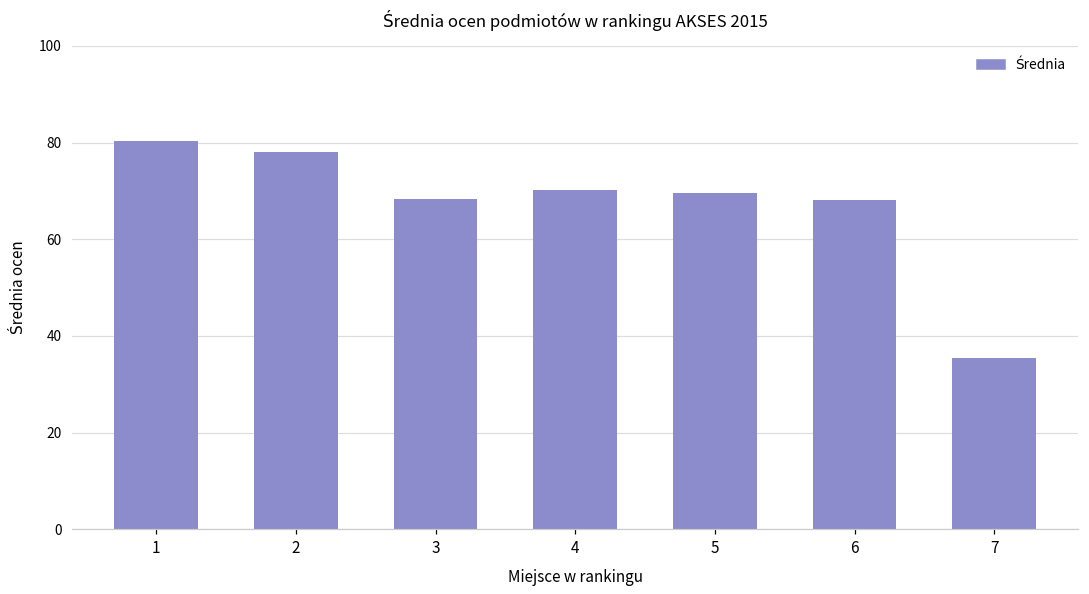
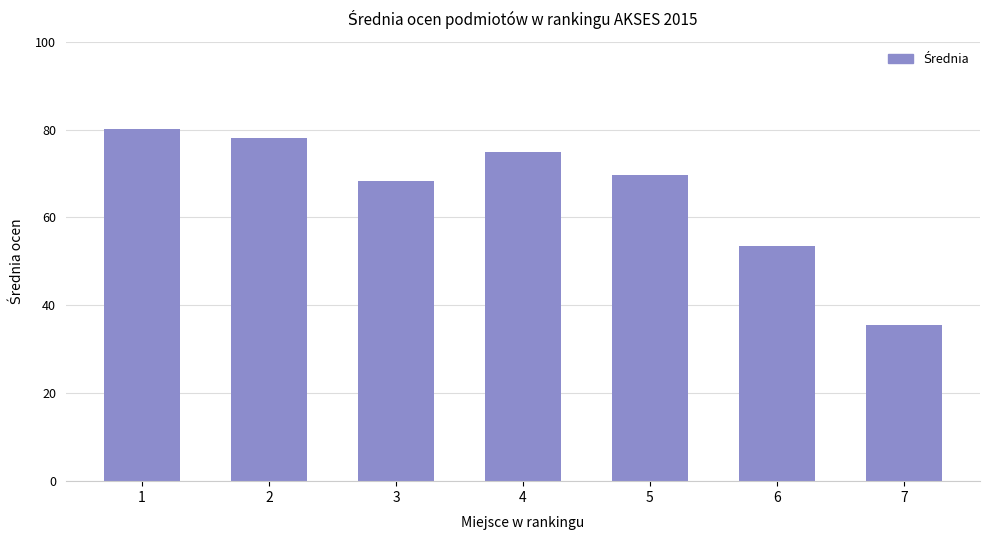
  {
    "1": 80,
    "2": 78,
    "3": 68,
-   "4": 70,
+   "4": 75,
    "5": 70,
-   "6": 68,
+   "6": 54,
    "7": 36
  }
